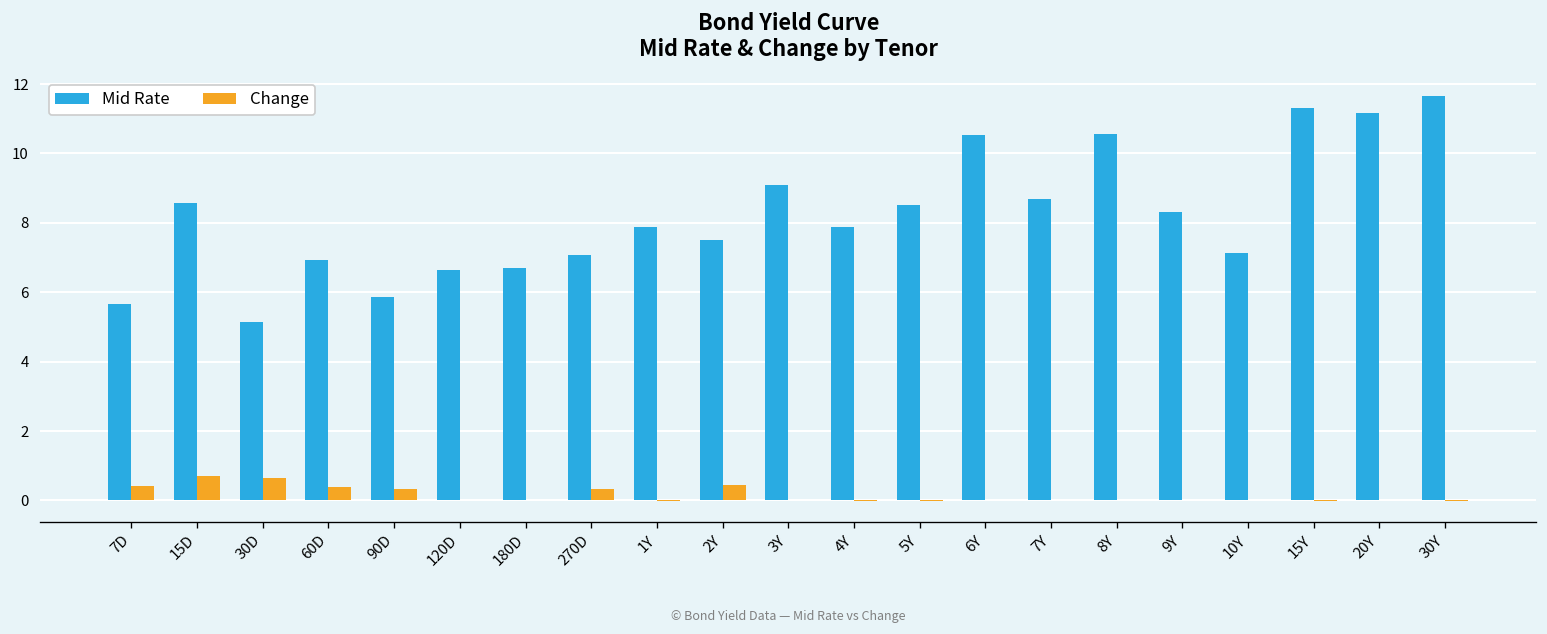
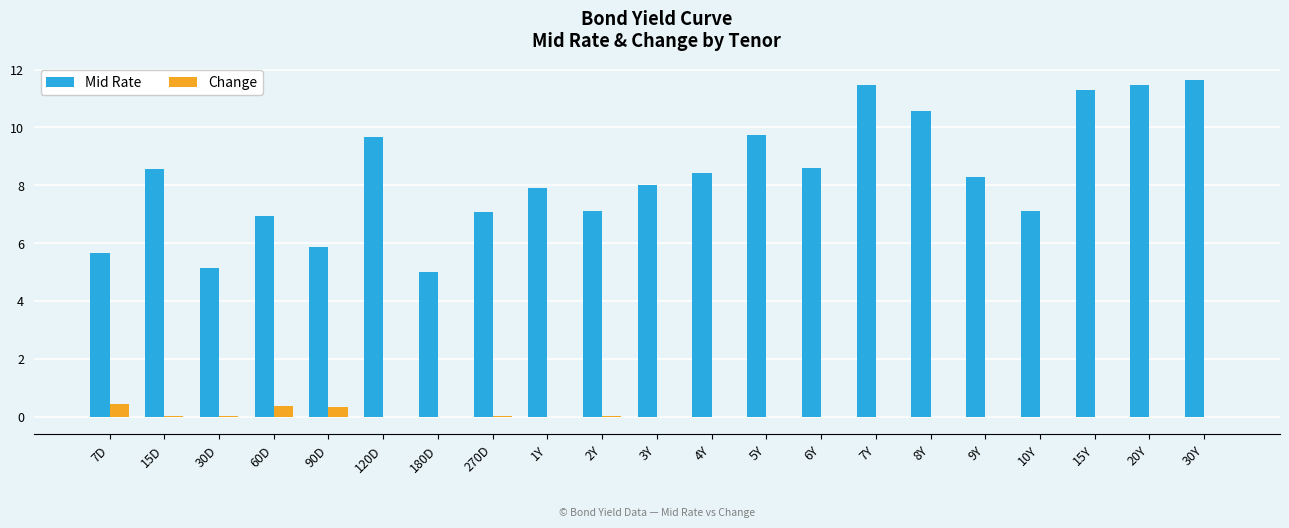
  {
    "Mid Rate": {
      "7D": 5.7,
      "15D": 8.6,
      "30D": 5.1,
      "60D": 6.9,
      "90D": 5.9,
-     "120D": 6.7,
-     "180D": 6.7,
+     "120D": 9.7,
+     "180D": 5.0,
      "270D": 7.1,
      "1Y": 7.9,
-     "2Y": 7.5,
-     "3Y": 9.1,
-     "4Y": 7.9,
-     "5Y": 8.5,
-     "6Y": 10.5,
-     "7Y": 8.7,
+     "2Y": 7.1,
+     "3Y": 8.0,
+     "4Y": 8.4,
+     "5Y": 9.8,
+     "6Y": 8.6,
+     "7Y": 11.5,
      "8Y": 10.6,
      "9Y": 8.3,
      "10Y": 7.1,
      "15Y": 11.3,
-     "20Y": 11.2,
+     "20Y": 11.5,
      "30Y": 11.6
    },
    "Change": {
      "7D": 0.4,
-     "15D": 0.7,
-     "30D": 0.6,
+     "15D": 0.0,
+     "30D": 0.0,
      "60D": 0.4,
      "90D": 0.3,
      "120D": 0.0,
      "180D": 0.0,
-     "270D": 0.3,
-     "2Y": 0.4,
+     "270D": 0.0,
+     "2Y": 0.0,
      "3Y": 0.0,
      "6Y": 0.0,
      "7Y": 0.0,
      "8Y": 0.0,
      "9Y": 0.0,
      "10Y": 0.0,
      "20Y": 0.0
    }
  }
